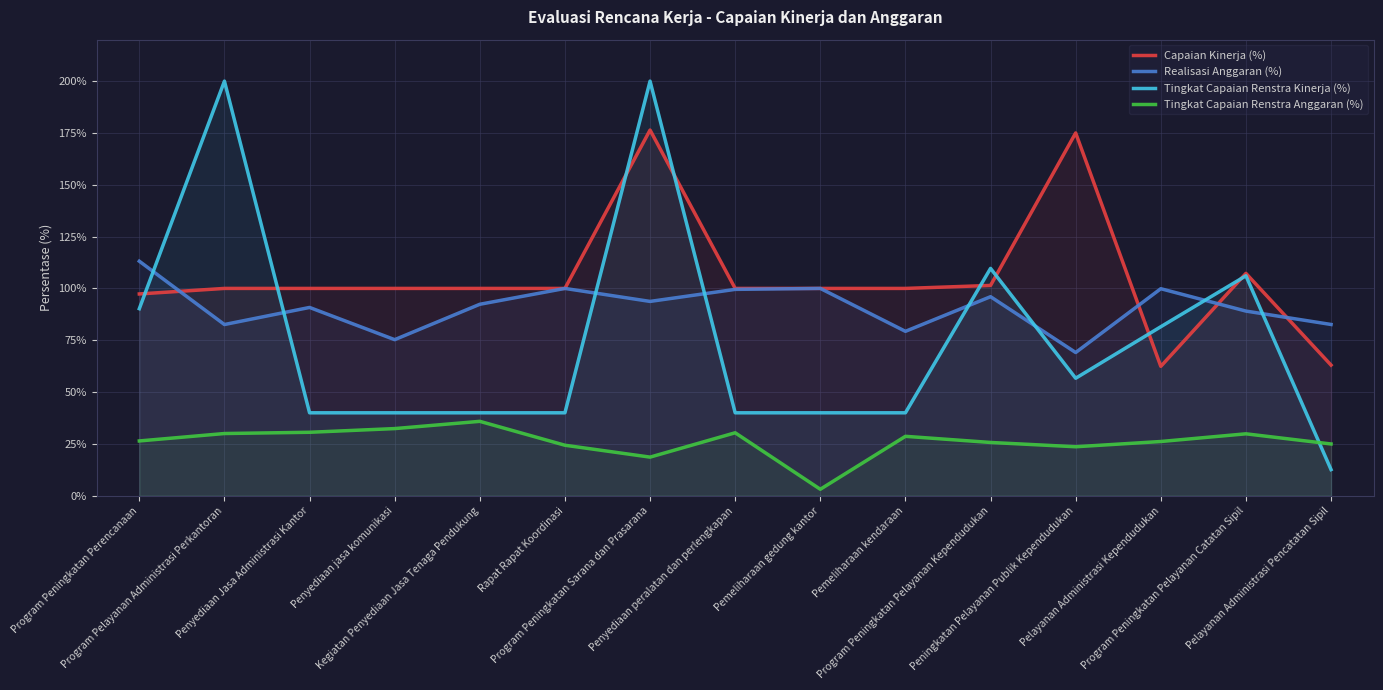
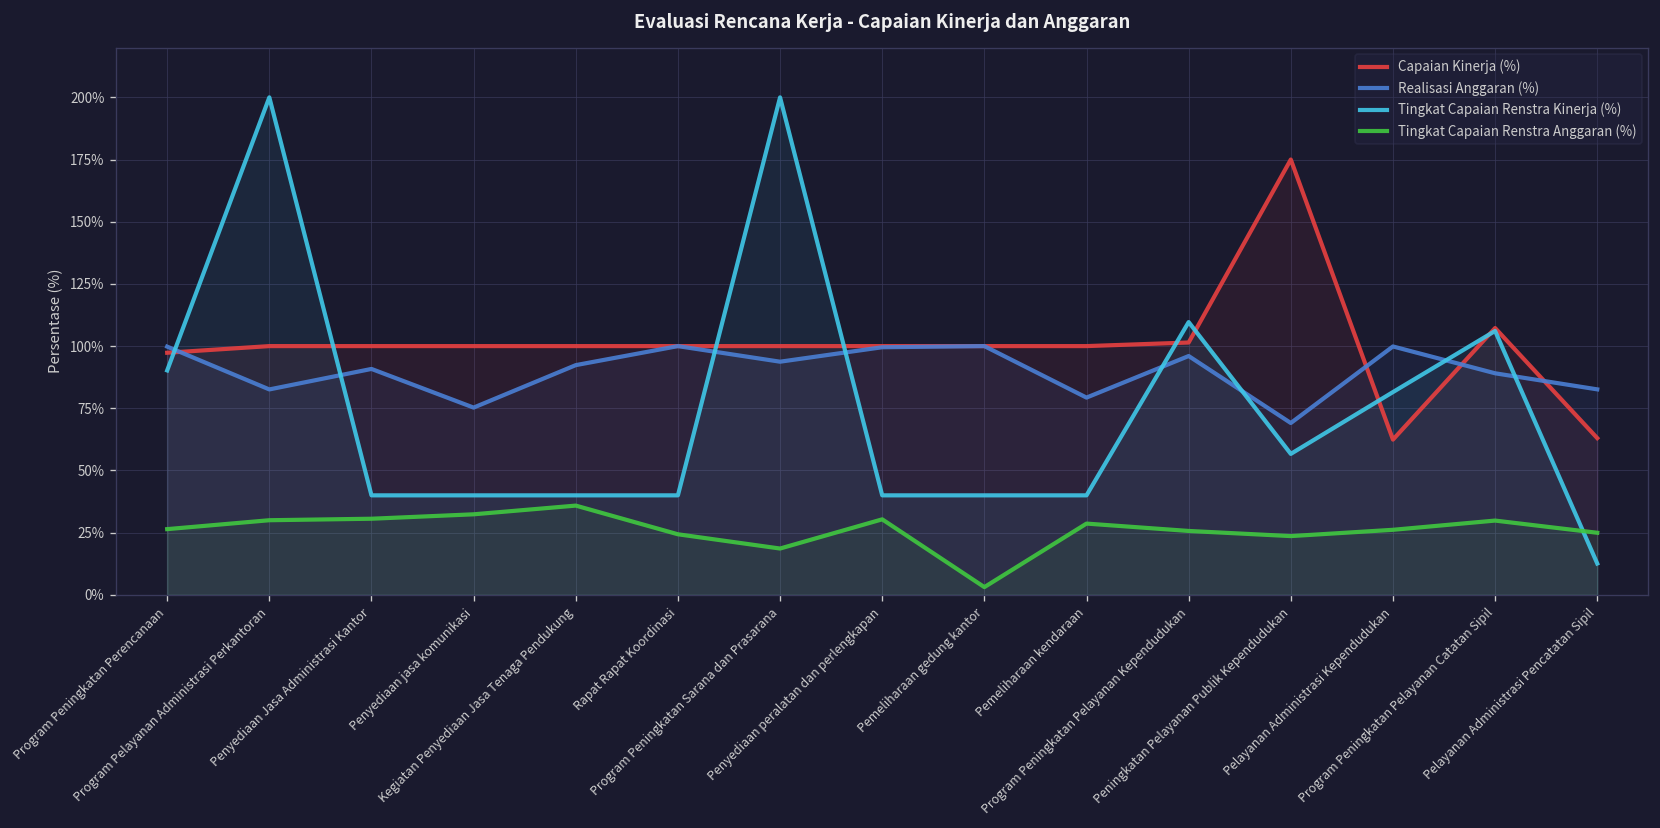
  {
    "Capaian Kinerja (%)": {
      "Program Peningkatan Perencanaan": "97%",
      "Program Pelayanan Administrasi Perkantoran": "100%",
      "Penyediaan Jasa Administrasi Kantor": "100%",
      "Penyediaan jasa komunikasi": "100%",
      "Kegiatan Penyediaan Jasa Tenaga Pendukung": "100%",
-     "Program Peningkatan Sarana dan Prasarana": "176%",
+     "Program Peningkatan Sarana dan Prasarana": "100%",
      "Pemeliharaan kendaraan": "100%",
      "Program Peningkatan Pelayanan Kependudukan": "101%",
      "Peningkatan Pelayanan Publik Kependudukan": "175%",
      "Pelayanan Administrasi Kependudukan": "62%",
      "Pelayanan Administrasi Pencatatan Sipil": "63%"
    },
    "Realisasi Anggaran (%)": {
-     "Program Peningkatan Perencanaan": "113%",
+     "Program Peningkatan Perencanaan": "100%",
      "Program Pelayanan Administrasi Perkantoran": "83%",
      "Penyediaan Jasa Administrasi Kantor": "91%",
      "Penyediaan jasa komunikasi": "75%",
      "Kegiatan Penyediaan Jasa Tenaga Pendukung": "92%",
      "Program Peningkatan Sarana dan Prasarana": "94%",
      "Pemeliharaan kendaraan": "79%",
      "Program Peningkatan Pelayanan Kependudukan": "96%",
      "Peningkatan Pelayanan Publik Kependudukan": "69%",
      "Pelayanan Administrasi Kependudukan": "100%",
      "Program Peningkatan Pelayanan Catatan Sipil": "89%",
      "Pelayanan Administrasi Pencatatan Sipil": "83%"
    },
    "Tingkat Capaian Renstra Kinerja (%)": {
      "Program Peningkatan Perencanaan": "90%",
      "Program Pelayanan Administrasi Perkantoran": "200%",
      "Penyediaan Jasa Administrasi Kantor": "40%",
      "Penyediaan jasa komunikasi": "40%",
      "Kegiatan Penyediaan Jasa Tenaga Pendukung": "40%",
      "Rapat Rapat Koordinasi": "40%",
      "Program Peningkatan Sarana dan Prasarana": "200%",
      "Penyediaan peralatan dan perlengkapan": "40%",
      "Pemeliharaan gedung kantor": "40%",
      "Pemeliharaan kendaraan": "40%",
      "Program Peningkatan Pelayanan Kependudukan": "110%",
      "Peningkatan Pelayanan Publik Kependudukan": "57%",
      "Pelayanan Administrasi Kependudukan": "82%",
      "Pelayanan Administrasi Pencatatan Sipil": "13%"
    },
    "Tingkat Capaian Renstra Anggaran (%)": {
      "Program Peningkatan Perencanaan": "26%",
      "Program Pelayanan Administrasi Perkantoran": "30%",
      "Penyediaan Jasa Administrasi Kantor": "31%",
      "Penyediaan jasa komunikasi": "32%",
      "Kegiatan Penyediaan Jasa Tenaga Pendukung": "36%",
      "Rapat Rapat Koordinasi": "24%",
      "Program Peningkatan Sarana dan Prasarana": "19%",
      "Penyediaan peralatan dan perlengkapan": "30%",
      "Pemeliharaan gedung kantor": "3%",
      "Pemeliharaan kendaraan": "29%",
      "Program Peningkatan Pelayanan Kependudukan": "26%",
      "Peningkatan Pelayanan Publik Kependudukan": "24%",
      "Pelayanan Administrasi Kependudukan": "26%",
      "Program Peningkatan Pelayanan Catatan Sipil": "30%",
      "Pelayanan Administrasi Pencatatan Sipil": "25%"
    }
  }
